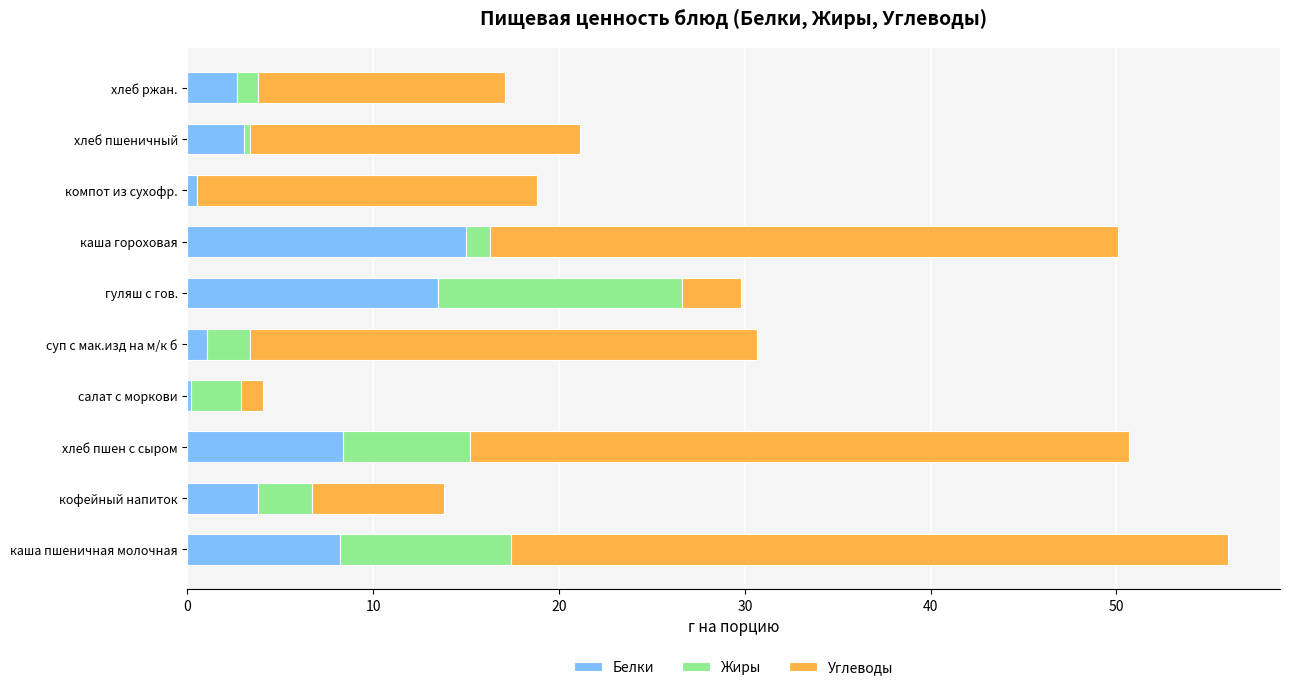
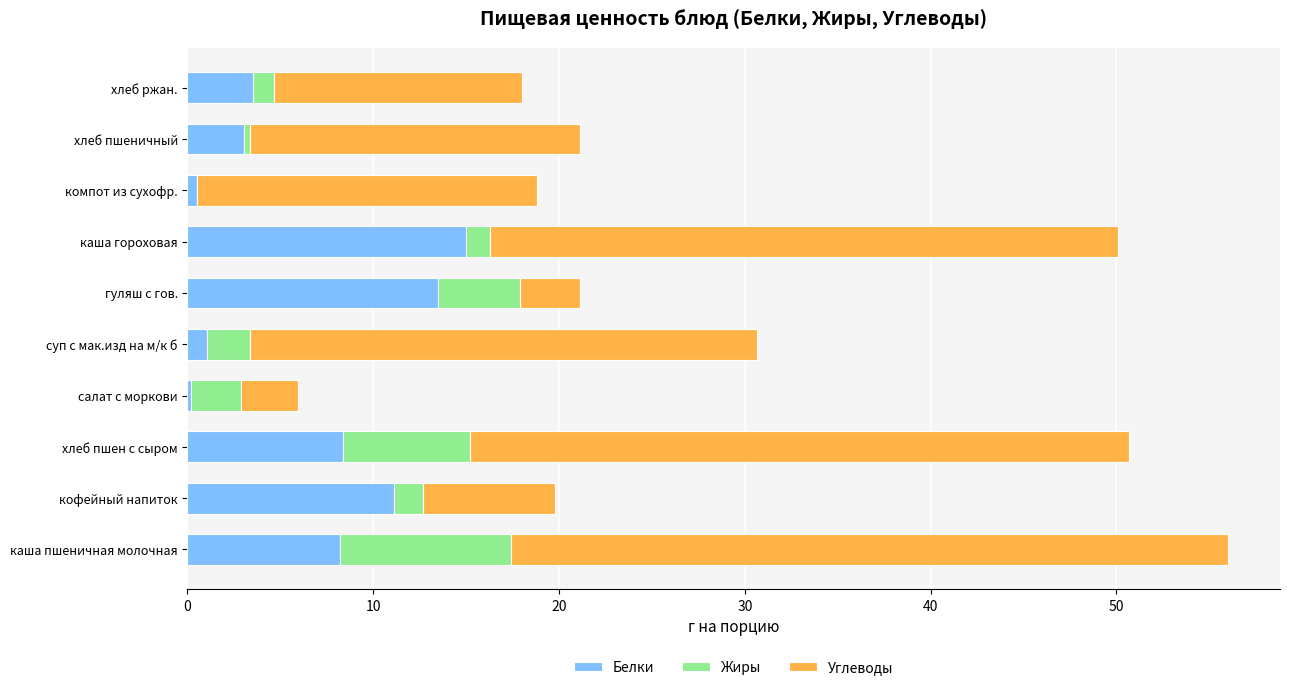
  {
    "Белки": {
-     "хлеб ржан.": 2.6,
+     "хлеб ржан.": 3.5,
      "хлеб пшеничный": 3.0,
      "компот из сухофр.": 0.5,
      "каша гороховая": 15.0,
      "гуляш с гов.": 13.5,
      "суп с мак.изд на м/к б": 1.1,
      "салат с моркови": 0.2,
      "хлеб пшен с сыром": 8.4,
-     "кофейный напиток": 3.8,
+     "кофейный напиток": 11.1,
      "каша пшеничная молочная": 8.2
    },
    "Жиры": {
      "хлеб ржан.": 1.2,
      "хлеб пшеничный": 0.3,
      "компот из сухофр.": 0.0,
      "каша гороховая": 1.3,
-     "гуляш с гов.": 13.1,
+     "гуляш с гов.": 4.4,
      "суп с мак.изд на м/к б": 2.3,
      "салат с моркови": 2.7,
      "хлеб пшен с сыром": 6.8,
-     "кофейный напиток": 2.9,
+     "кофейный напиток": 1.6,
      "каша пшеничная молочная": 9.2
    },
    "Углеводы": {
      "хлеб ржан.": 13.3,
      "хлеб пшеничный": 17.8,
      "компот из сухофр.": 18.3,
      "каша гороховая": 33.8,
      "гуляш с гов.": 3.2,
      "суп с мак.изд на м/к б": 27.3,
-     "салат с моркови": 1.1,
+     "салат с моркови": 3.1,
      "хлеб пшен с сыром": 35.5,
      "кофейный напиток": 7.1,
      "каша пшеничная молочная": 38.6
    }
  }
